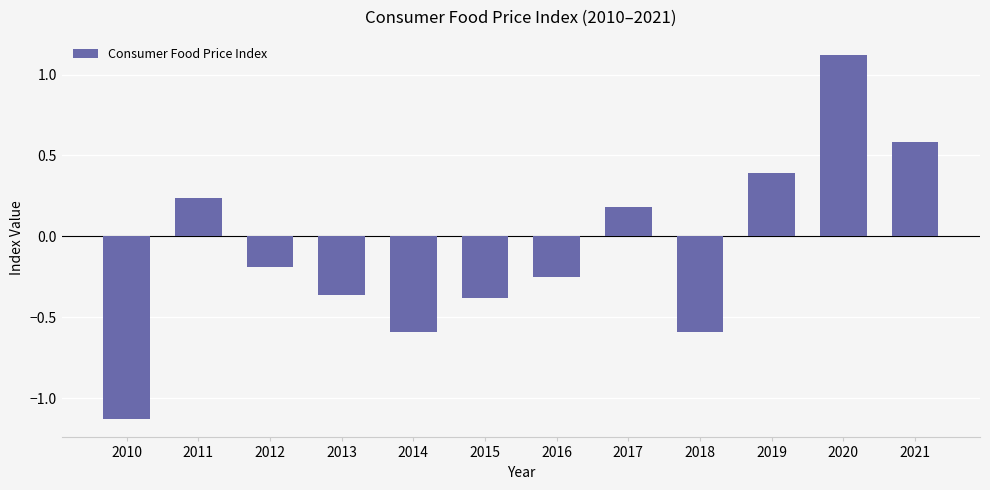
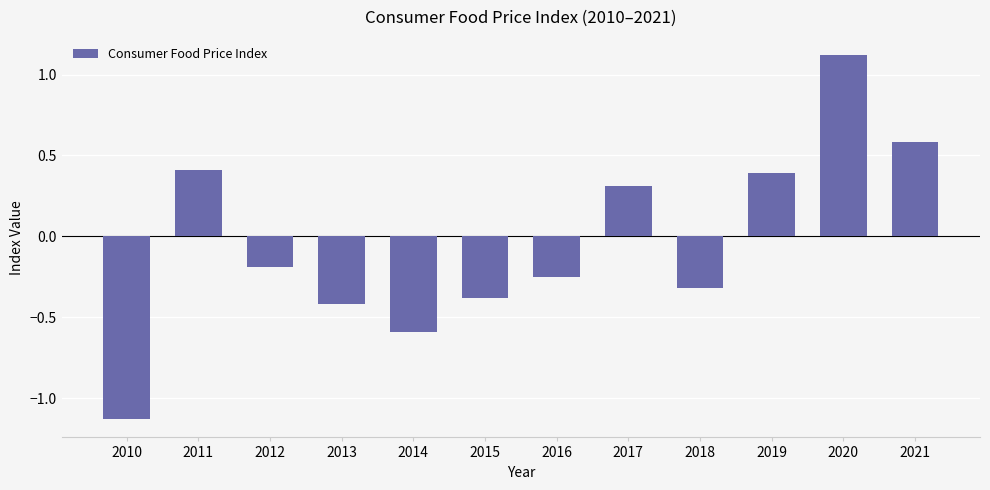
  {
    "2010": -1.13,
-   "2011": 0.24,
+   "2011": 0.41,
    "2012": -0.19,
-   "2013": -0.36,
+   "2013": -0.42,
    "2014": -0.59,
    "2015": -0.38,
    "2016": -0.25,
-   "2017": 0.18,
-   "2018": -0.59,
+   "2017": 0.31,
+   "2018": -0.32,
    "2019": 0.39,
    "2020": 1.12,
    "2021": 0.58
  }
